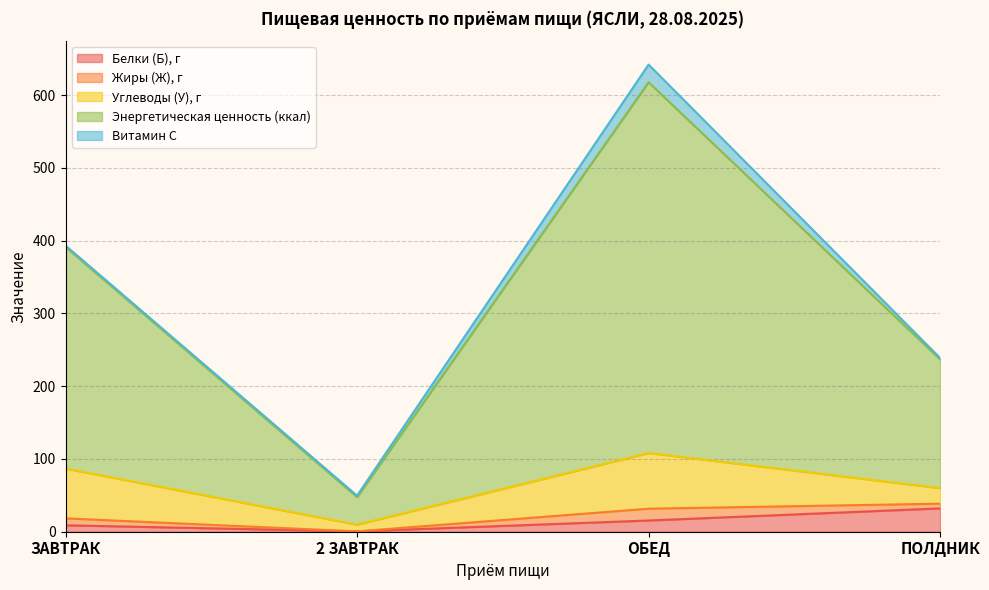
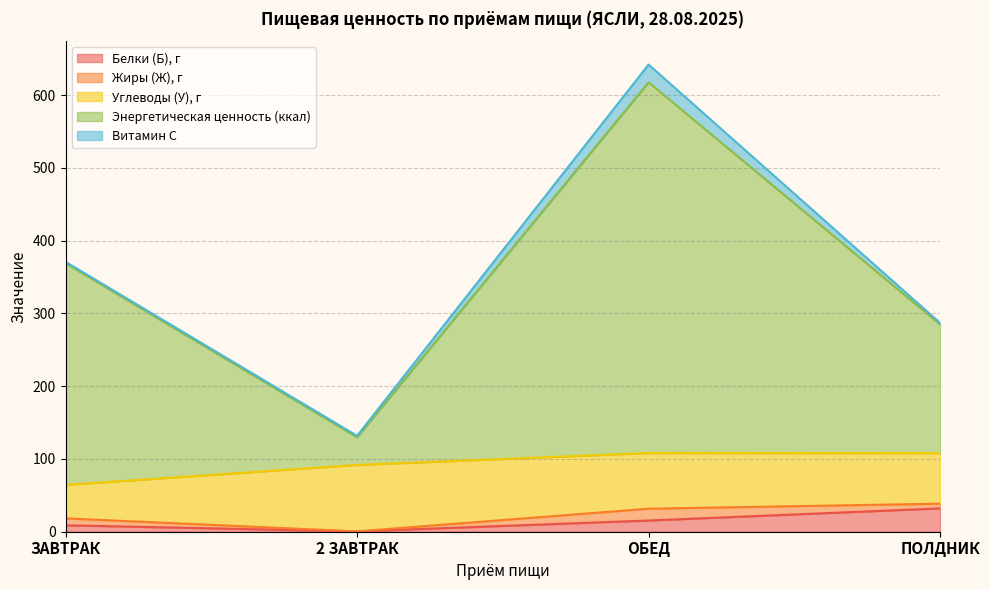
  {
    "Углеводы (У), г": {
-     "ЗАВТРАК": 70,
-     "2 ЗАВТРАК": 10,
+     "ЗАВТРАК": 50,
+     "2 ЗАВТРАК": 90,
      "ОБЕД": 80,
-     "ПОЛДНИК": 20
+     "ПОЛДНИК": 70
    },
    "Энергетическая ценность (ккал)": {
      "ОБЕД": 510
    },
    "Витамин С": {
      "ОБЕД": 20
    }
  }
